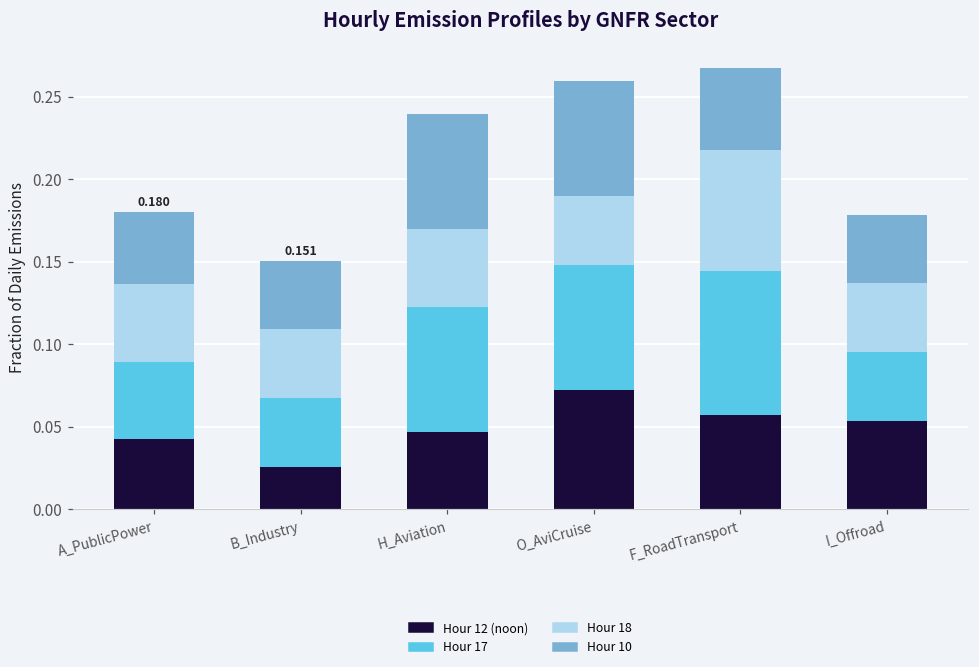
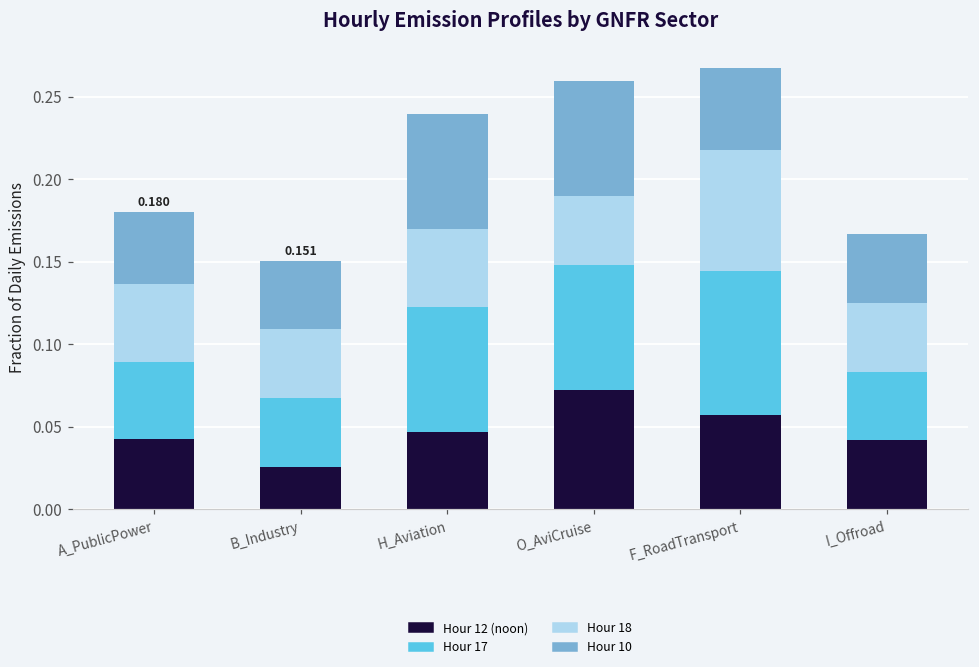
  {
    "Hour 12 (noon)": {
      "A_PublicPower": 0.043,
      "B_Industry": 0.026,
      "H_Aviation": 0.047,
      "O_AviCruise": 0.072,
      "F_RoadTransport": 0.057,
-     "I_Offroad": 0.054
+     "I_Offroad": 0.042
    },
    "Hour 18": {
      "A_PublicPower": 0.047,
      "B_Industry": 0.042,
      "H_Aviation": 0.047,
      "O_AviCruise": 0.042,
      "F_RoadTransport": 0.073,
      "I_Offroad": 0.042
    }
  }
